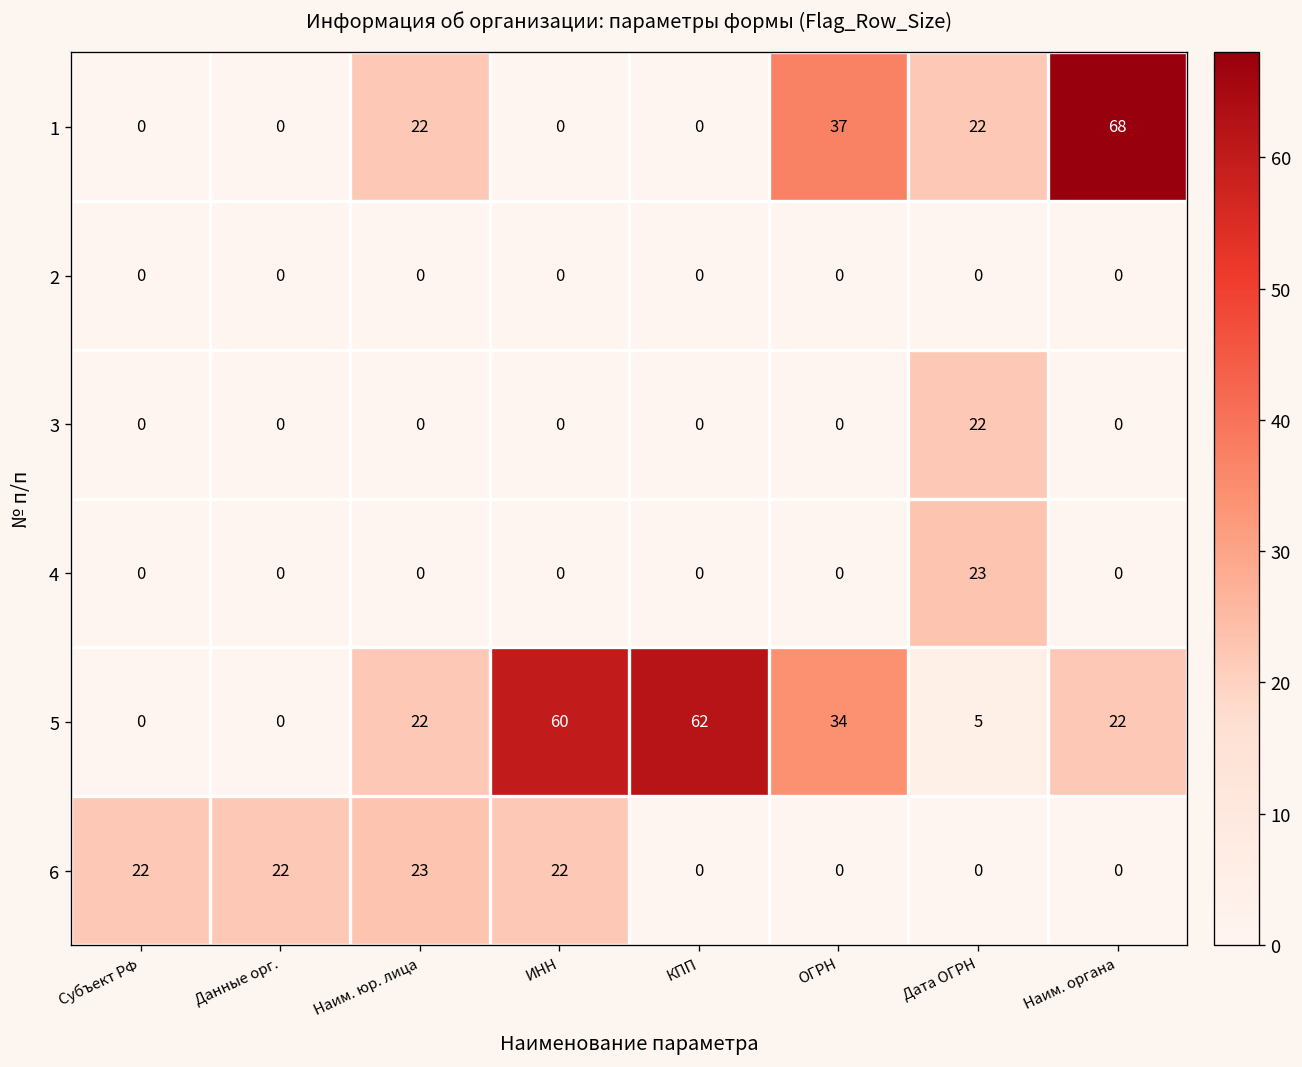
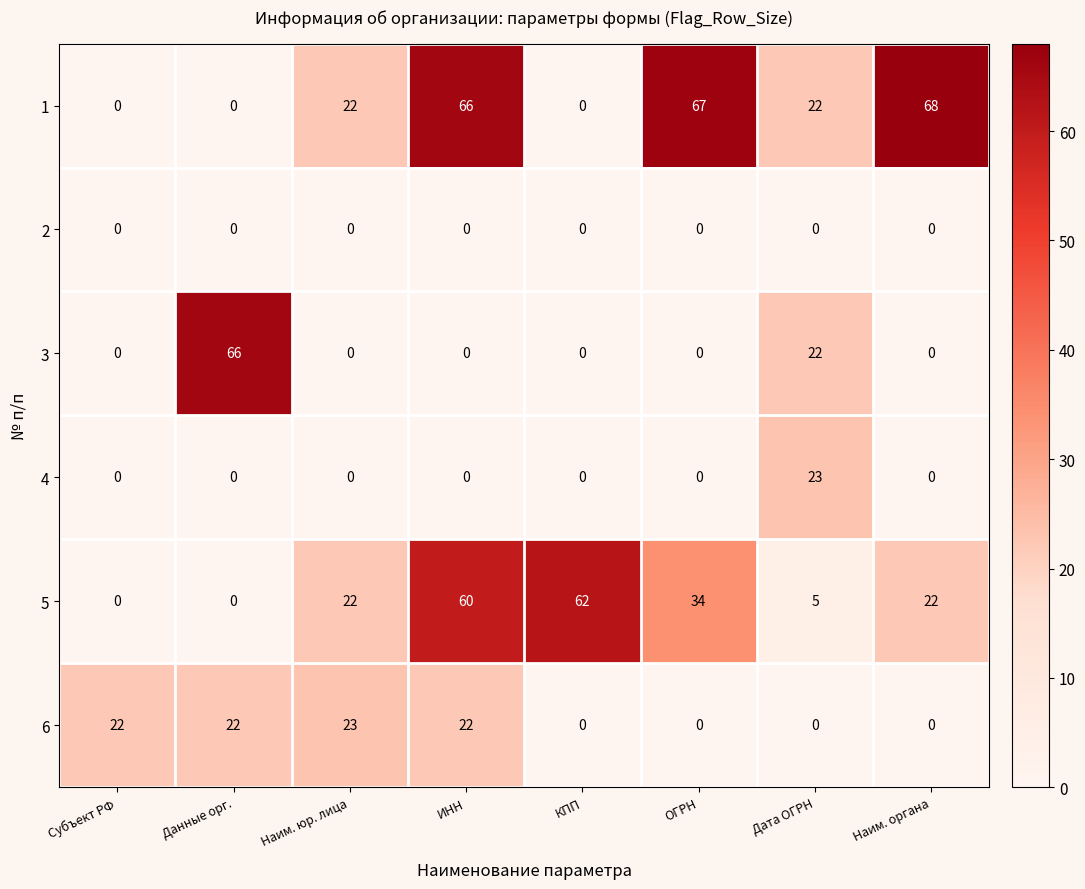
  {
    "1": {
      "Субъект РФ": 0,
      "Данные орг.": 0,
      "Наим. юр. лица": 22,
-     "ИНН": 0,
+     "ИНН": 66,
      "КПП": 0,
-     "ОГРН": 37,
+     "ОГРН": 67,
      "Дата ОГРН": 22,
      "Наим. органа": 68
    },
    "2": {
      "Субъект РФ": 0,
      "Данные орг.": 0,
      "Наим. юр. лица": 0,
      "ИНН": 0,
      "КПП": 0,
      "ОГРН": 0,
      "Дата ОГРН": 0,
      "Наим. органа": 0
    },
    "3": {
      "Субъект РФ": 0,
-     "Данные орг.": 0,
+     "Данные орг.": 66,
      "Наим. юр. лица": 0,
      "ИНН": 0,
      "КПП": 0,
      "ОГРН": 0,
      "Дата ОГРН": 22,
      "Наим. органа": 0
    },
    "4": {
      "Субъект РФ": 0,
      "Данные орг.": 0,
      "Наим. юр. лица": 0,
      "ИНН": 0,
      "КПП": 0,
      "ОГРН": 0,
      "Дата ОГРН": 23,
      "Наим. органа": 0
    },
    "5": {
      "Субъект РФ": 0,
      "Данные орг.": 0,
      "Наим. юр. лица": 22,
      "ИНН": 60,
      "КПП": 62,
      "ОГРН": 34,
      "Дата ОГРН": 5,
      "Наим. органа": 22
    },
    "6": {
      "Субъект РФ": 22,
      "Данные орг.": 22,
      "Наим. юр. лица": 23,
      "ИНН": 22,
      "КПП": 0,
      "ОГРН": 0,
      "Дата ОГРН": 0,
      "Наим. органа": 0
    }
  }
